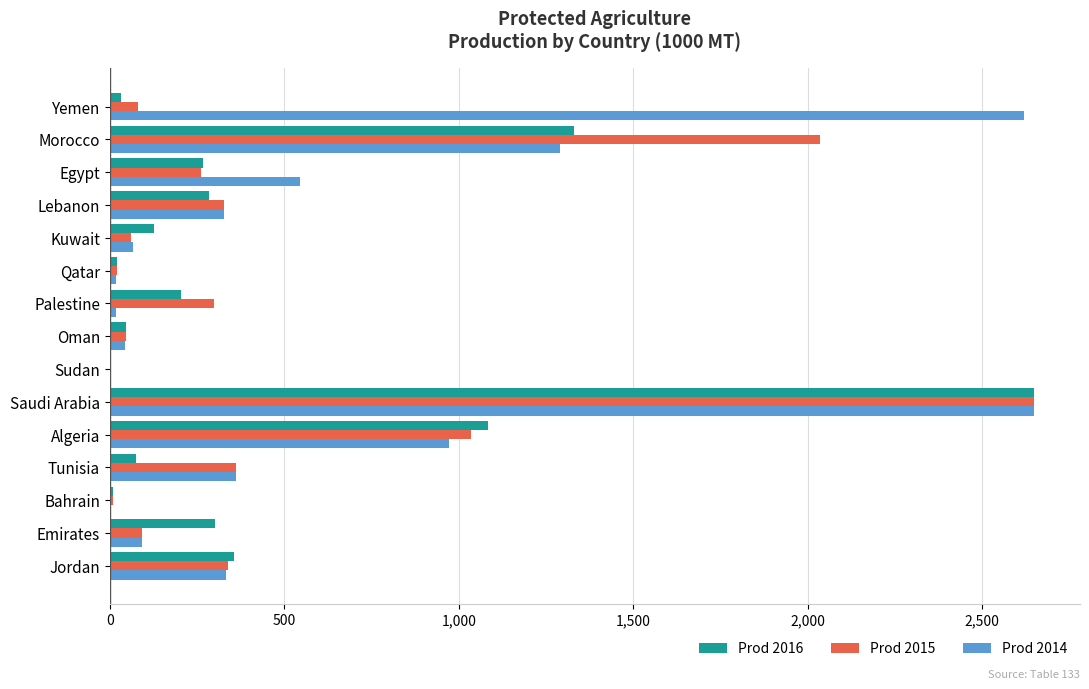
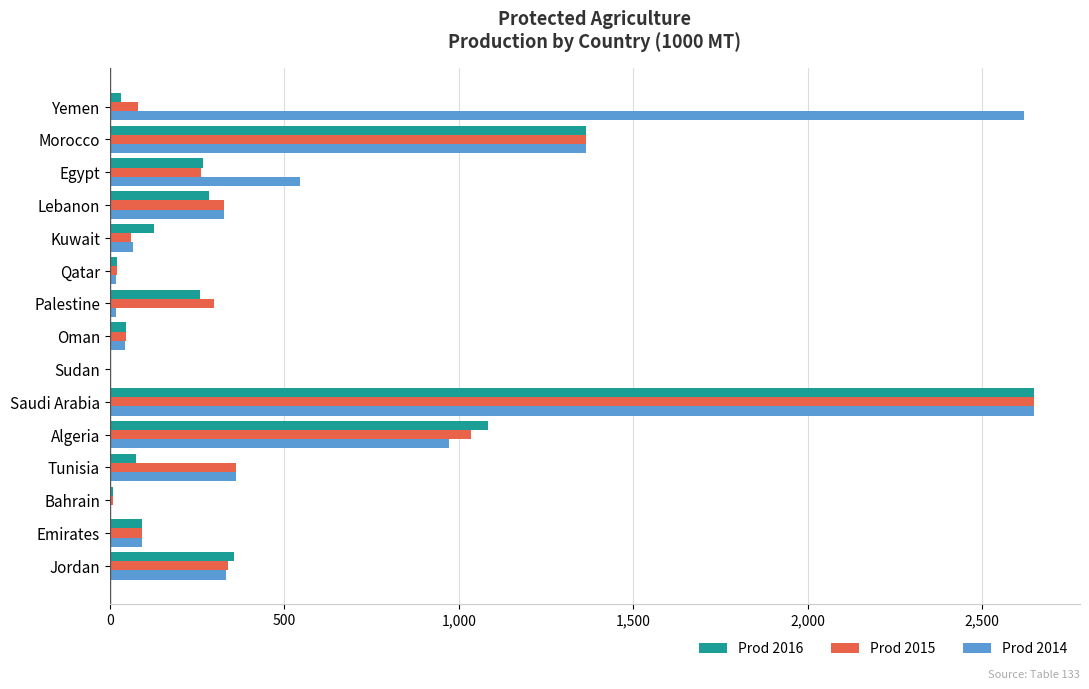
  {
    "Prod 2016": {
      "Yemen": "30",
-     "Morocco": "1,330",
+     "Morocco": "1,360",
      "Egypt": "270",
      "Lebanon": "280",
      "Kuwait": "130",
      "Qatar": "20",
-     "Palestine": "200",
+     "Palestine": "260",
      "Oman": "50",
      "Saudi Arabia": "2,650",
      "Algeria": "1,080",
      "Tunisia": "70",
      "Bahrain": "10",
-     "Emirates": "300",
+     "Emirates": "90",
      "Jordan": "360"
    },
    "Prod 2015": {
      "Yemen": "80",
-     "Morocco": "2,040",
+     "Morocco": "1,360",
      "Egypt": "260",
      "Lebanon": "330",
      "Kuwait": "60",
      "Qatar": "20",
      "Palestine": "300",
      "Oman": "50",
      "Saudi Arabia": "2,650",
      "Algeria": "1,030",
      "Tunisia": "360",
      "Bahrain": "10",
      "Emirates": "90",
      "Jordan": "340"
    },
    "Prod 2014": {
      "Yemen": "2,620",
-     "Morocco": "1,290",
+     "Morocco": "1,360",
      "Egypt": "550",
      "Lebanon": "330",
      "Kuwait": "70",
      "Qatar": "20",
      "Palestine": "20",
      "Oman": "40",
      "Saudi Arabia": "2,650",
      "Algeria": "970",
      "Tunisia": "360",
      "Emirates": "90",
      "Jordan": "330"
    }
  }
